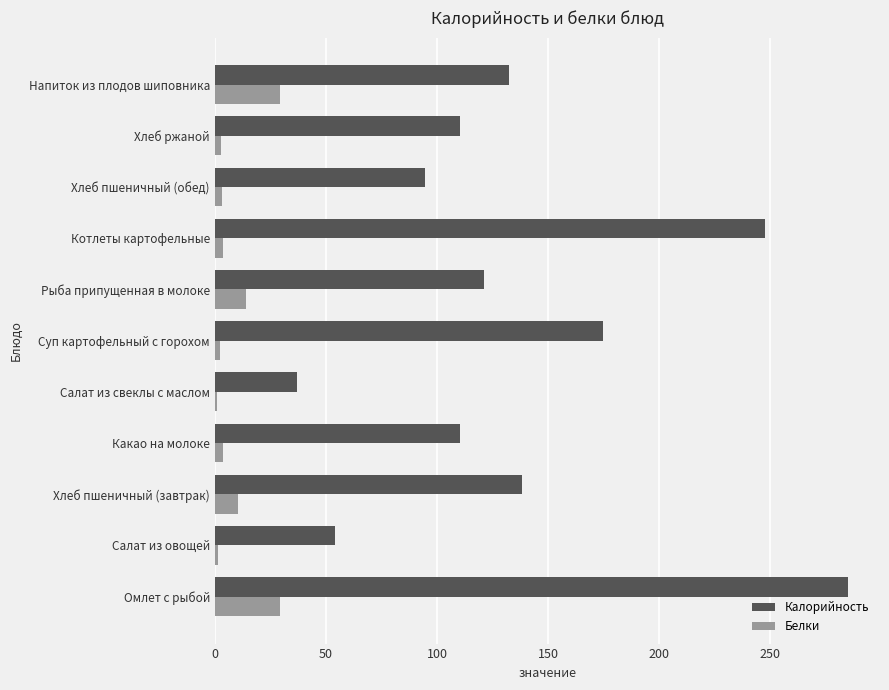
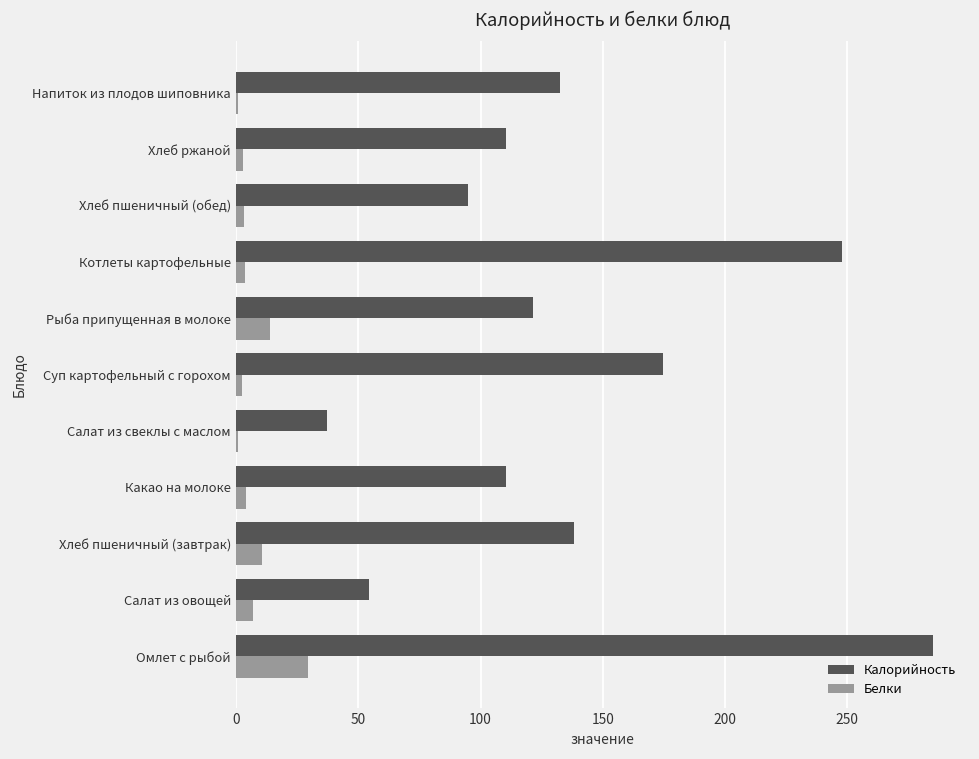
  {
    "Калорийность": {
      "Напиток из плодов шиповника": 133,
      "Хлеб ржаной": 110,
      "Хлеб пшеничный (обед)": 95,
      "Котлеты картофельные": 248,
      "Рыба припущенная в молоке": 121,
      "Суп картофельный с горохом": 175,
      "Салат из свеклы с маслом": 37,
      "Какао на молоке": 110,
      "Хлеб пшеничный (завтрак)": 138,
      "Салат из овощей": 54,
      "Омлет с рыбой": 285
    },
    "Белки": {
-     "Напиток из плодов шиповника": 29,
+     "Напиток из плодов шиповника": 1,
      "Хлеб ржаной": 3,
      "Хлеб пшеничный (обед)": 3,
      "Котлеты картофельные": 4,
      "Рыба припущенная в молоке": 14,
      "Суп картофельный с горохом": 2,
      "Какао на молоке": 4,
      "Хлеб пшеничный (завтрак)": 11,
-     "Салат из овощей": 2,
+     "Салат из овощей": 7,
      "Омлет с рыбой": 29
    }
  }
